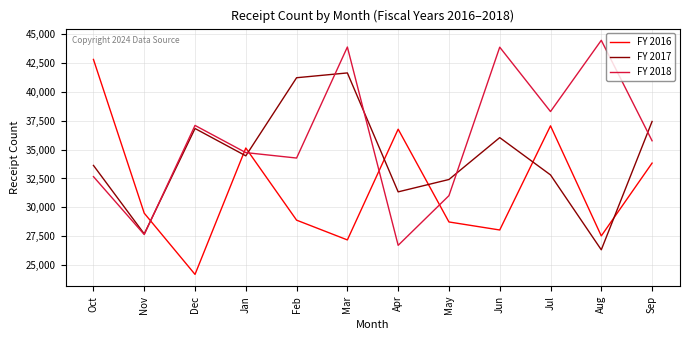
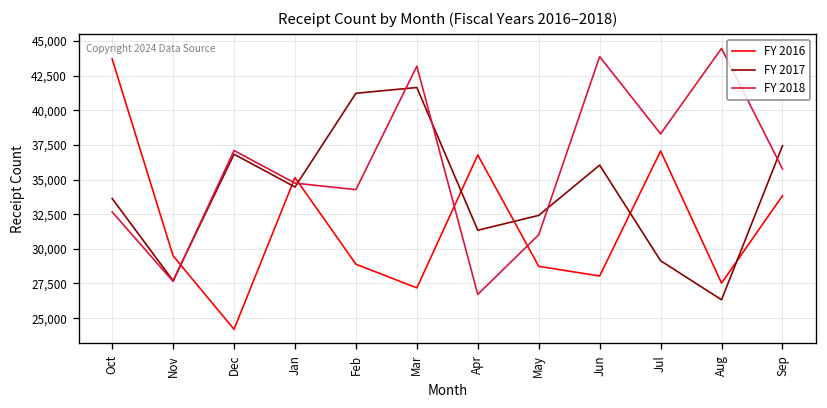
  {
    "FY 2016": {
-     "Oct": "42,800",
+     "Oct": "43,700",
      "Nov": "29,500",
      "Dec": "24,200",
      "Jan": "35,100",
      "Feb": "28,900",
      "Mar": "27,200",
      "Apr": "36,800",
      "May": "28,700",
      "Jun": "28,000",
      "Jul": "37,100",
      "Aug": "27,500",
      "Sep": "33,800"
    },
    "FY 2017": {
      "Oct": "33,600",
      "Dec": "36,800",
      "Jan": "34,500",
      "Feb": "41,200",
      "Mar": "41,600",
      "Apr": "31,300",
      "May": "32,400",
      "Jun": "36,000",
-     "Jul": "32,800",
+     "Jul": "29,100",
      "Aug": "26,300",
      "Sep": "37,400"
    },
    "FY 2018": {
      "Oct": "32,700",
      "Dec": "37,100",
      "Jan": "34,700",
      "Feb": "34,300",
-     "Mar": "43,900",
+     "Mar": "43,200",
      "Apr": "26,700",
      "May": "31,000",
      "Jun": "43,900",
      "Jul": "38,300",
      "Aug": "44,500",
      "Sep": "35,800"
    }
  }
